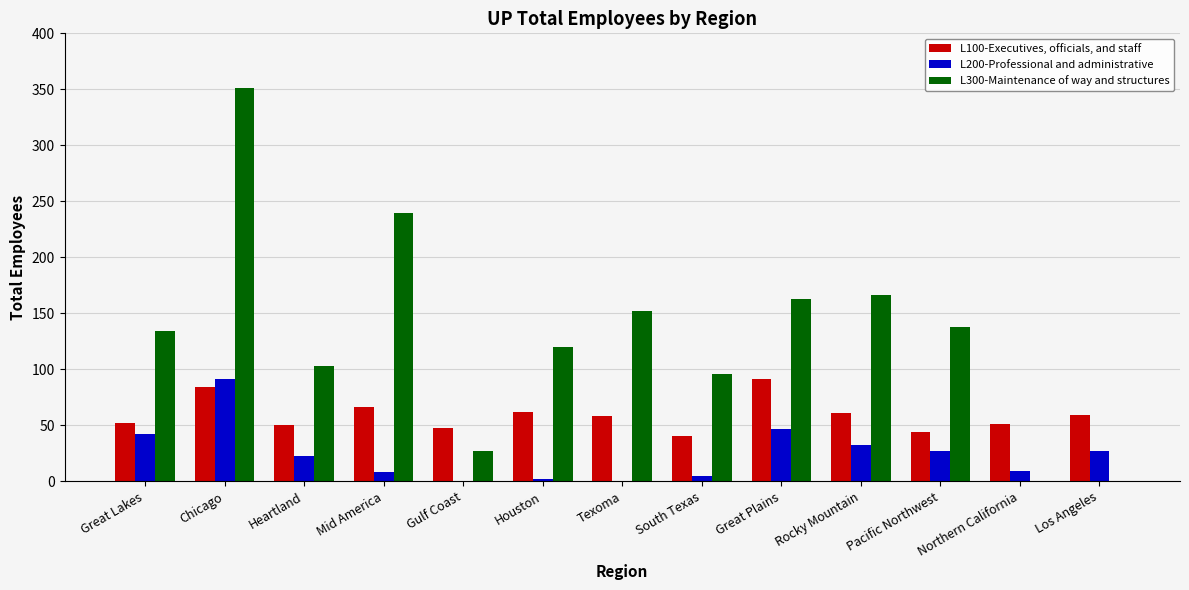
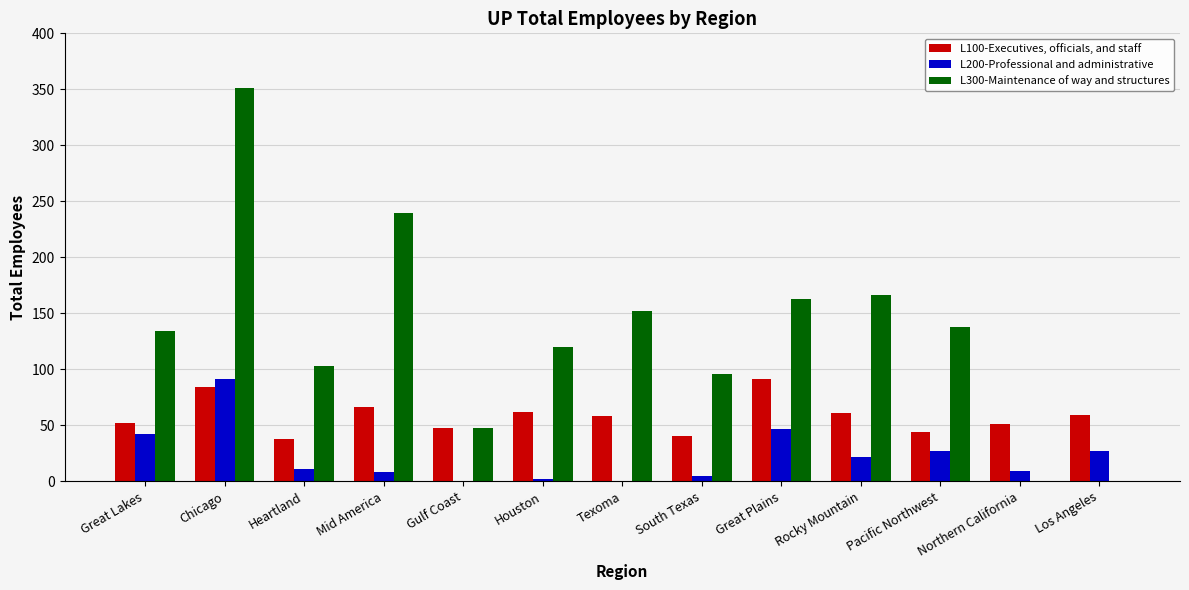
  {
    "L100-Executives, officials, and staff": {
      "Great Lakes": 52,
      "Chicago": 84,
-     "Heartland": 50,
+     "Heartland": 38,
      "Mid America": 66,
      "Gulf Coast": 48,
      "Houston": 62,
      "Texoma": 58,
      "South Texas": 40,
      "Great Plains": 91,
      "Rocky Mountain": 61,
      "Pacific Northwest": 44,
      "Northern California": 51,
      "Los Angeles": 59
    },
    "L200-Professional and administrative": {
      "Great Lakes": 42,
      "Chicago": 91,
-     "Heartland": 23,
+     "Heartland": 11,
      "Mid America": 8,
      "Gulf Coast": 0,
      "Texoma": 0,
      "South Texas": 5,
      "Great Plains": 47,
-     "Rocky Mountain": 32,
+     "Rocky Mountain": 22,
      "Pacific Northwest": 27,
      "Northern California": 9,
      "Los Angeles": 27
    },
    "L300-Maintenance of way and structures": {
      "Great Lakes": 134,
      "Chicago": 351,
      "Heartland": 103,
      "Mid America": 240,
-     "Gulf Coast": 27,
+     "Gulf Coast": 48,
      "Houston": 120,
      "Texoma": 152,
      "South Texas": 96,
      "Great Plains": 163,
      "Rocky Mountain": 166,
      "Pacific Northwest": 138,
      "Northern California": 0,
      "Los Angeles": 0
    }
  }
